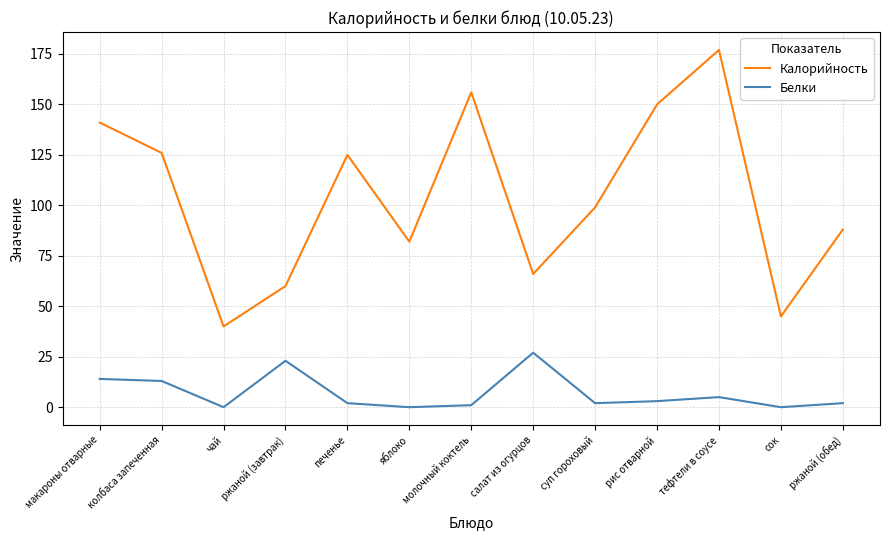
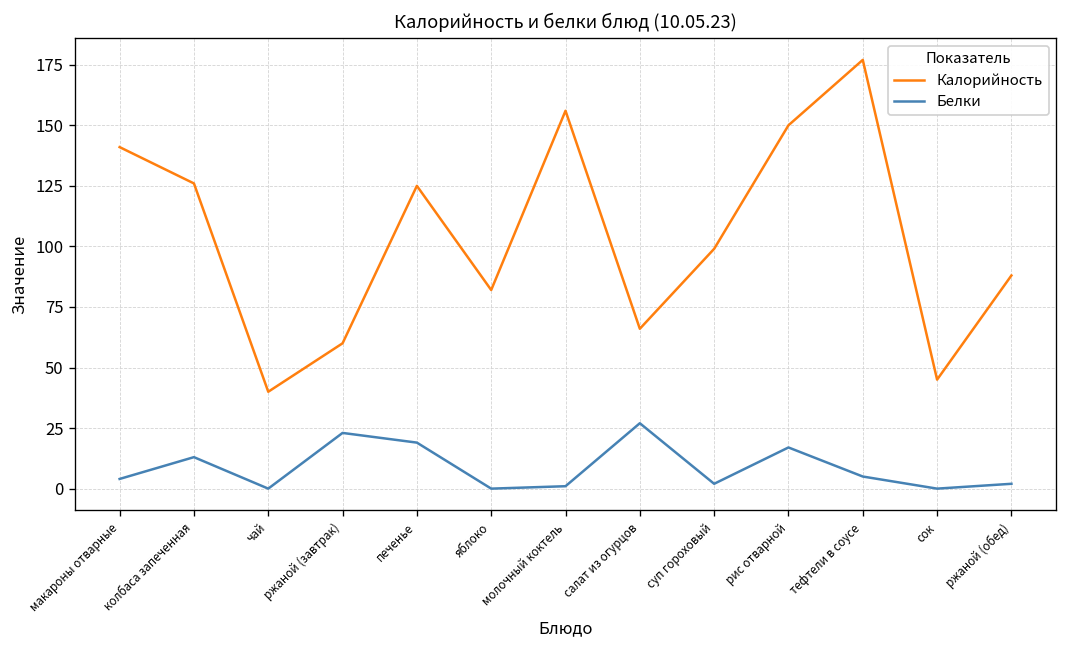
  {
    "Калорийность": {
      "макароны отварные": 141,
      "колбаса запеченная": 126,
      "чай": 40,
      "ржаной (завтрак)": 60,
      "печенье": 125,
      "яблоко": 82,
      "молочный коктель": 156,
      "салат из огурцов": 66,
      "суп гороховый": 99,
      "рис отварной": 150,
      "тефтели в соусе": 177,
      "сок": 45,
      "ржаной (обед)": 88
    },
    "Белки": {
-     "макароны отварные": 14,
+     "макароны отварные": 4,
      "колбаса запеченная": 13,
      "чай": 0,
      "ржаной (завтрак)": 23,
-     "печенье": 2,
+     "печенье": 19,
      "яблоко": 0,
      "молочный коктель": 1,
      "салат из огурцов": 27,
      "суп гороховый": 2,
-     "рис отварной": 3,
+     "рис отварной": 17,
      "тефтели в соусе": 5,
      "сок": 0,
      "ржаной (обед)": 2
    }
  }
